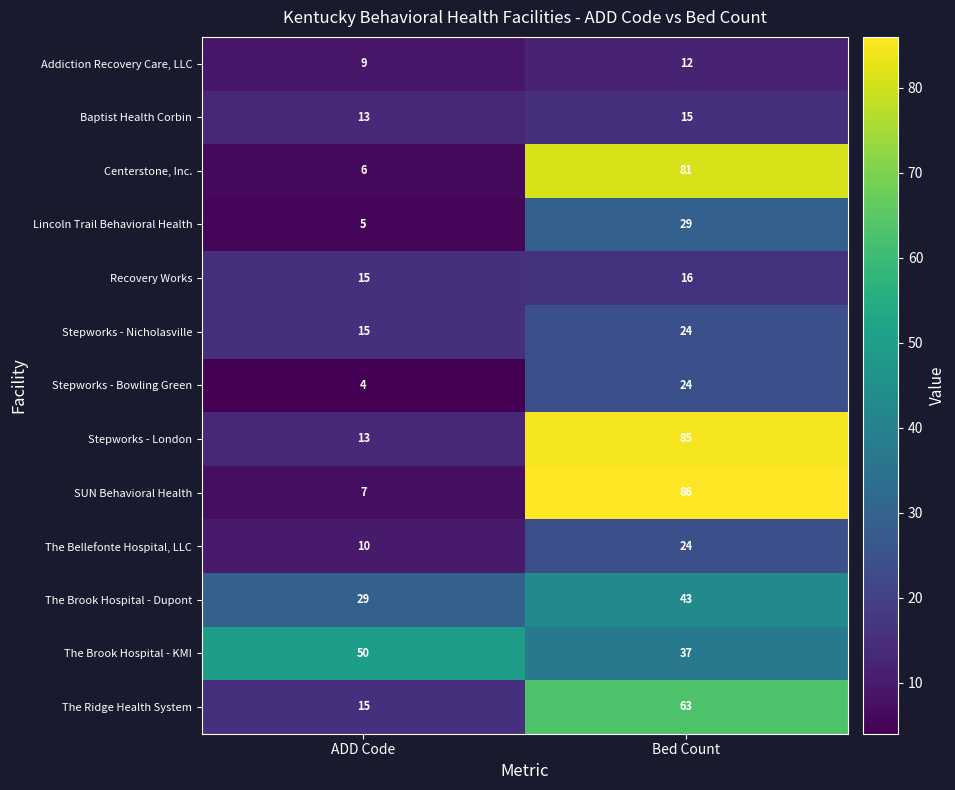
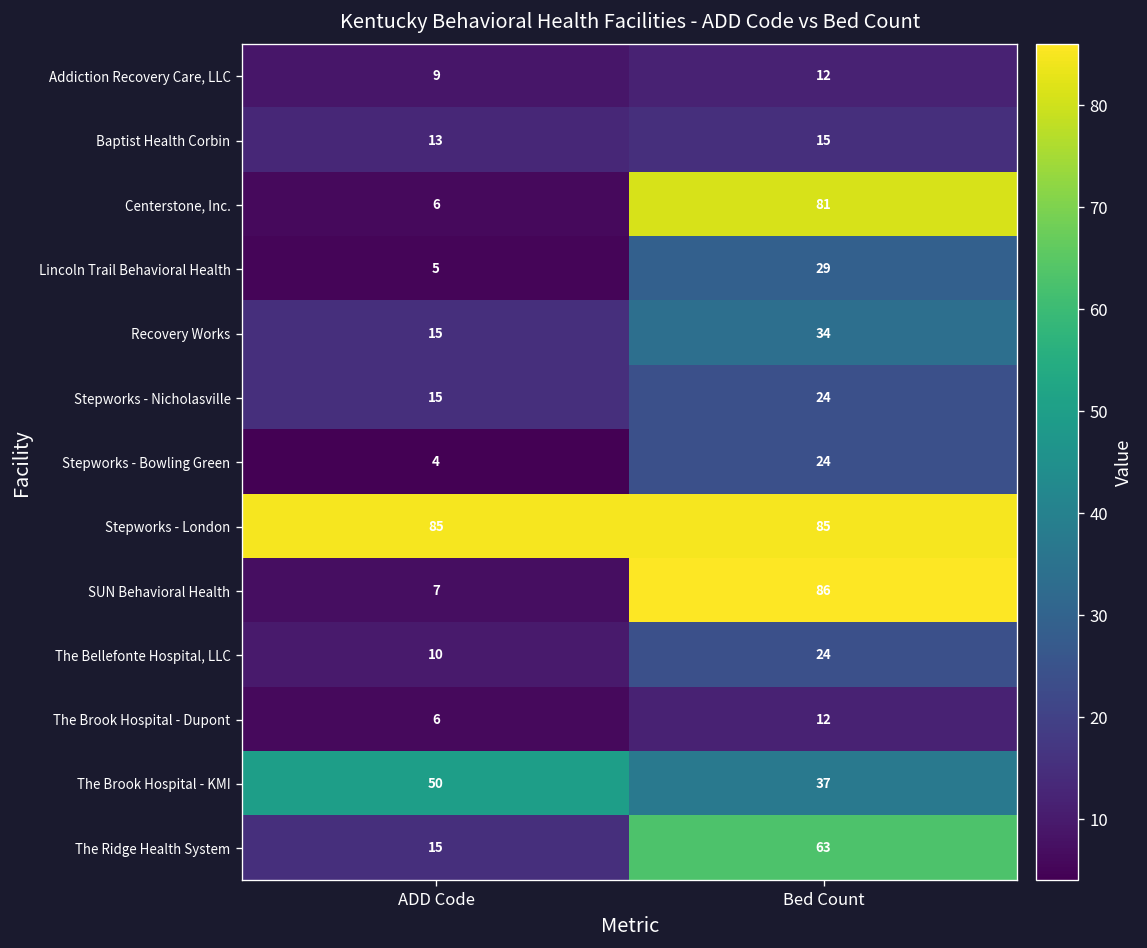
  {
    "Addiction Recovery Care, LLC": {
      "ADD Code": 9,
      "Bed Count": 12
    },
    "Baptist Health Corbin": {
      "ADD Code": 13,
      "Bed Count": 15
    },
    "Centerstone, Inc.": {
      "ADD Code": 6,
      "Bed Count": 81
    },
    "Lincoln Trail Behavioral Health": {
      "ADD Code": 5,
      "Bed Count": 29
    },
    "Recovery Works": {
      "ADD Code": 15,
-     "Bed Count": 16
+     "Bed Count": 34
    },
    "Stepworks - Nicholasville": {
      "ADD Code": 15,
      "Bed Count": 24
    },
    "Stepworks - Bowling Green": {
      "ADD Code": 4,
      "Bed Count": 24
    },
    "Stepworks - London": {
-     "ADD Code": 13,
+     "ADD Code": 85,
      "Bed Count": 85
    },
    "SUN Behavioral Health": {
      "ADD Code": 7,
      "Bed Count": 86
    },
    "The Bellefonte Hospital, LLC": {
      "ADD Code": 10,
      "Bed Count": 24
    },
    "The Brook Hospital - Dupont": {
-     "ADD Code": 29,
-     "Bed Count": 43
+     "ADD Code": 6,
+     "Bed Count": 12
    },
    "The Brook Hospital - KMI": {
      "ADD Code": 50,
      "Bed Count": 37
    },
    "The Ridge Health System": {
      "ADD Code": 15,
      "Bed Count": 63
    }
  }
